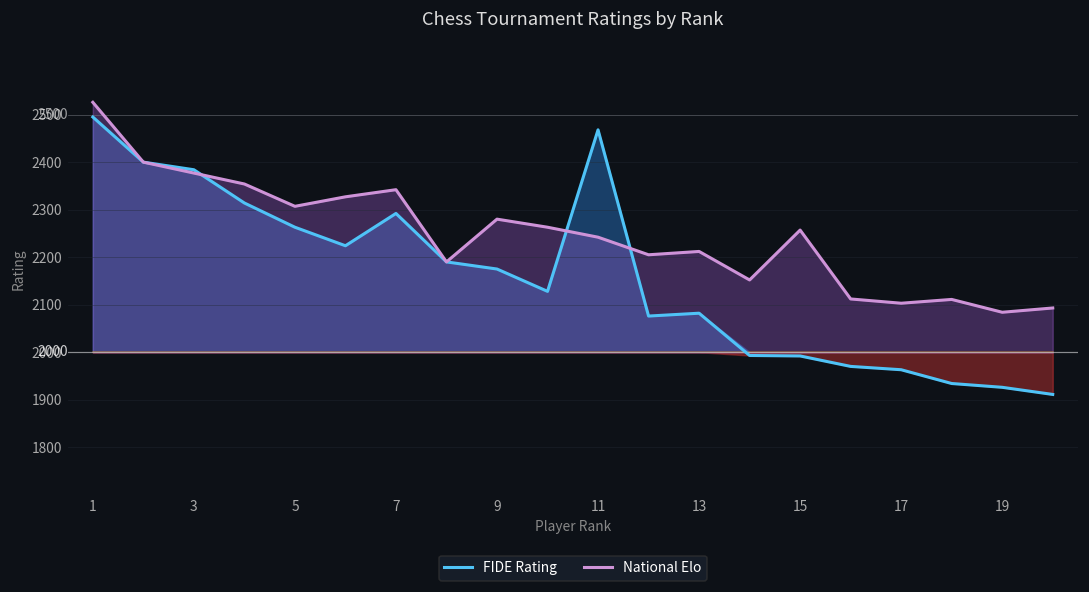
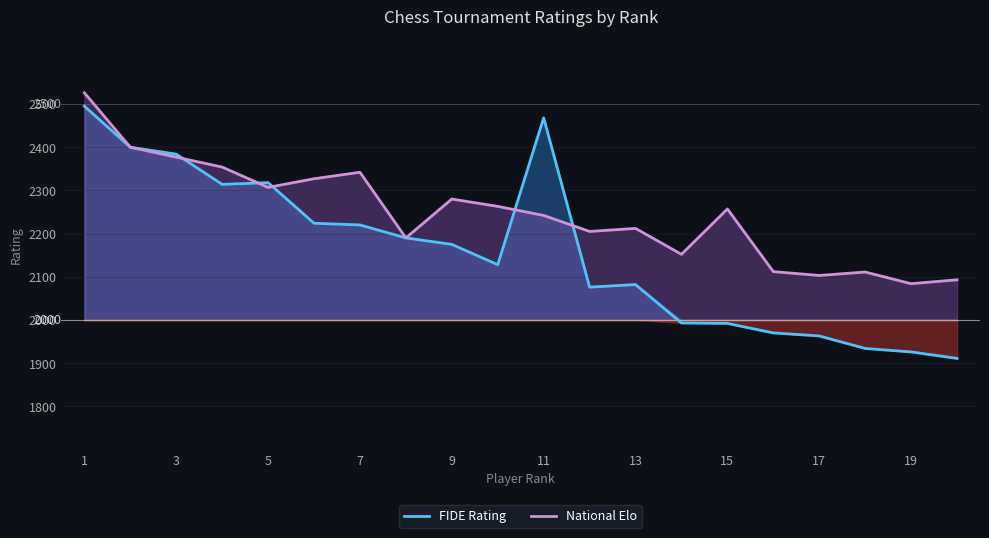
  {
    "FIDE Rating": {
-     "5": 2260,
-     "7": 2290,
+     "5": 2320,
+     "7": 2220,
      "15": 1990,
      "17": 1960,
      "19": 1930
    },
    "National Elo": {
      "3": 2380,
      "5": 2310,
      "7": 2340,
      "9": 2280,
      "11": 2240,
      "13": 2210,
      "15": 2260,
      "17": 2100,
      "19": 2080
    }
  }
